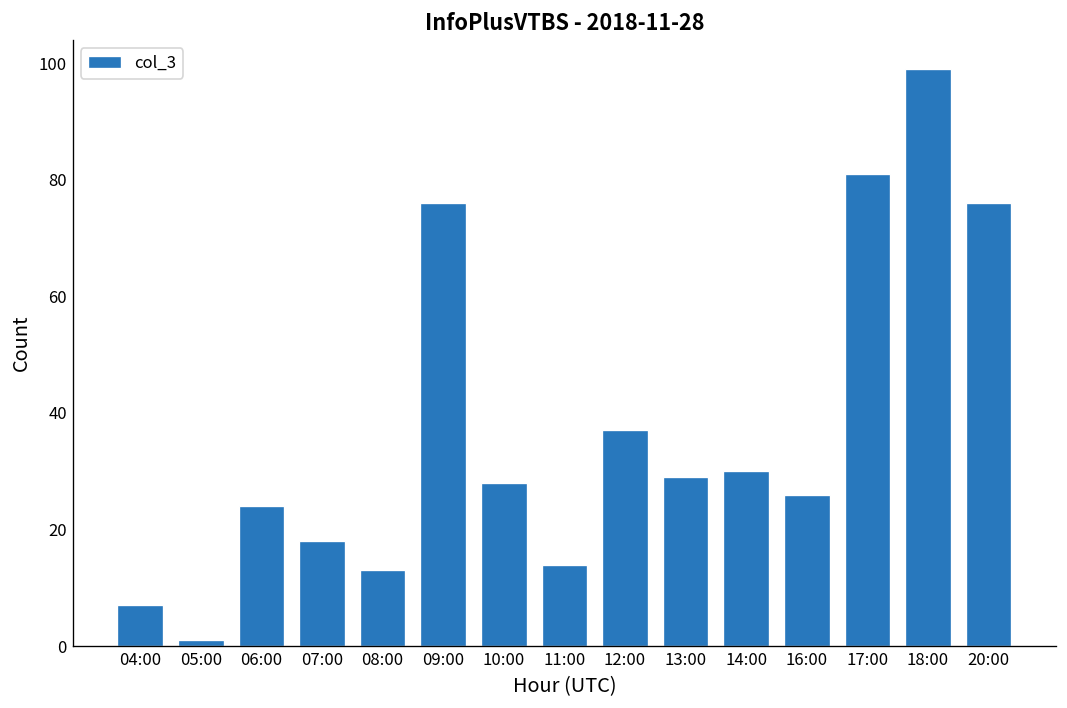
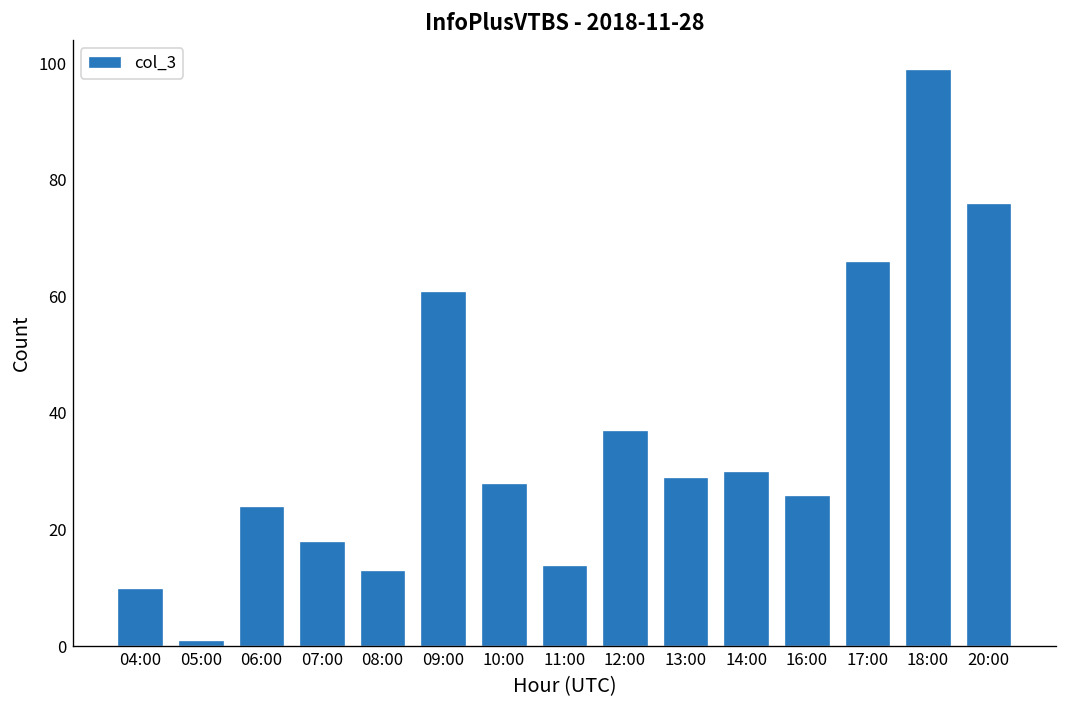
  {
-   "04:00": 7,
+   "04:00": 10,
    "05:00": 1,
    "06:00": 24,
    "07:00": 18,
    "08:00": 13,
-   "09:00": 76,
+   "09:00": 61,
    "10:00": 28,
    "11:00": 14,
    "12:00": 37,
    "13:00": 29,
    "14:00": 30,
    "16:00": 26,
-   "17:00": 81,
+   "17:00": 66,
    "18:00": 99,
    "20:00": 76
  }
